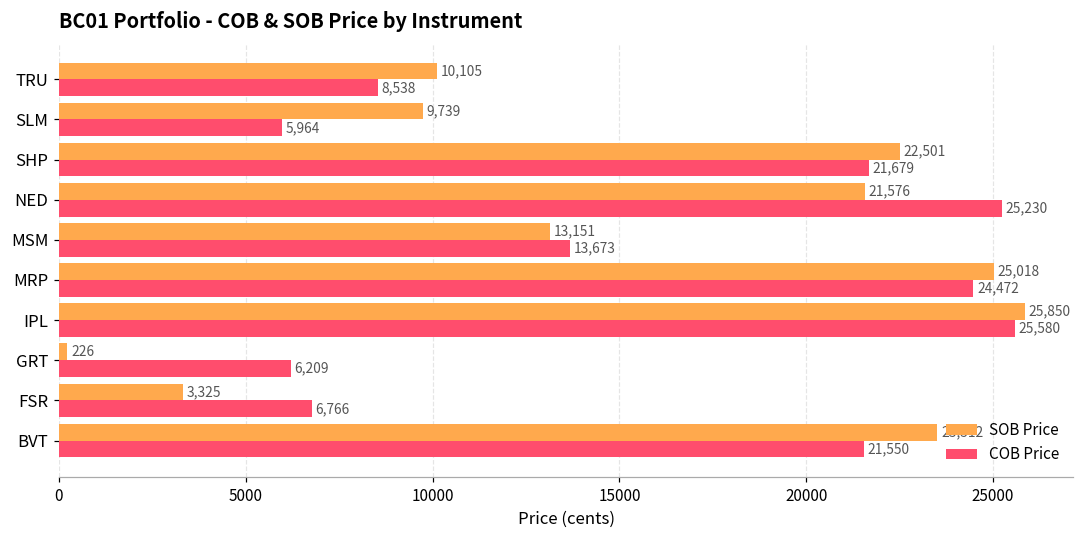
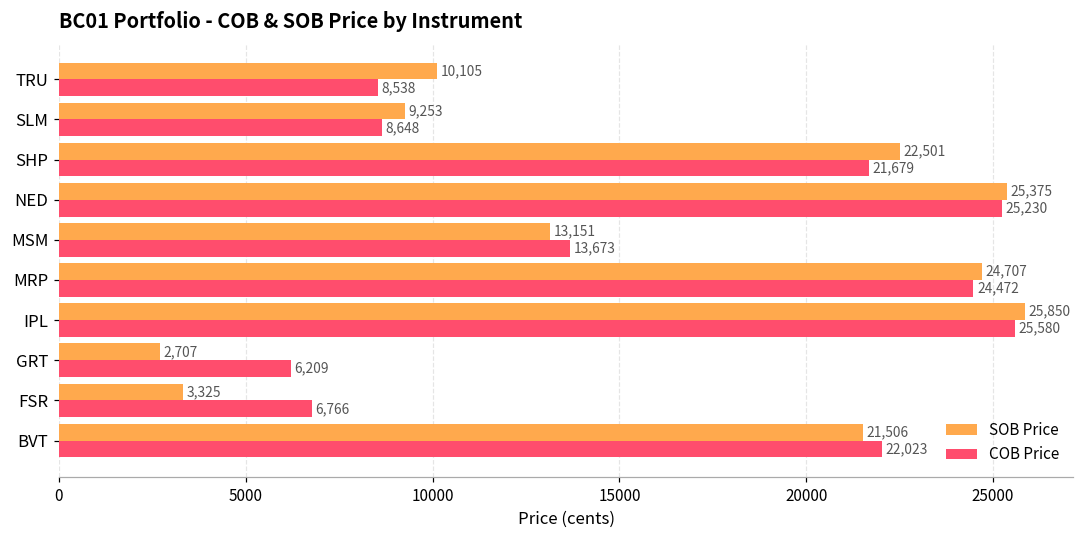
  {
    "SOB Price": {
      "TRU": "10,105",
-     "SLM": "9,739",
+     "SLM": "9,253",
      "SHP": "22,501",
-     "NED": "21,576",
+     "NED": "25,375",
      "MSM": "13,151",
-     "MRP": "25,018",
+     "MRP": "24,707",
      "IPL": "25,850",
-     "GRT": "226",
+     "GRT": "2,707",
      "FSR": "3,325",
-     "BVT": "23,512"
+     "BVT": "21,506"
    },
    "COB Price": {
      "TRU": "8,538",
-     "SLM": "5,964",
+     "SLM": "8,648",
      "SHP": "21,679",
      "NED": "25,230",
      "MSM": "13,673",
      "MRP": "24,472",
      "IPL": "25,580",
      "GRT": "6,209",
      "FSR": "6,766",
-     "BVT": "21,550"
+     "BVT": "22,023"
    }
  }
